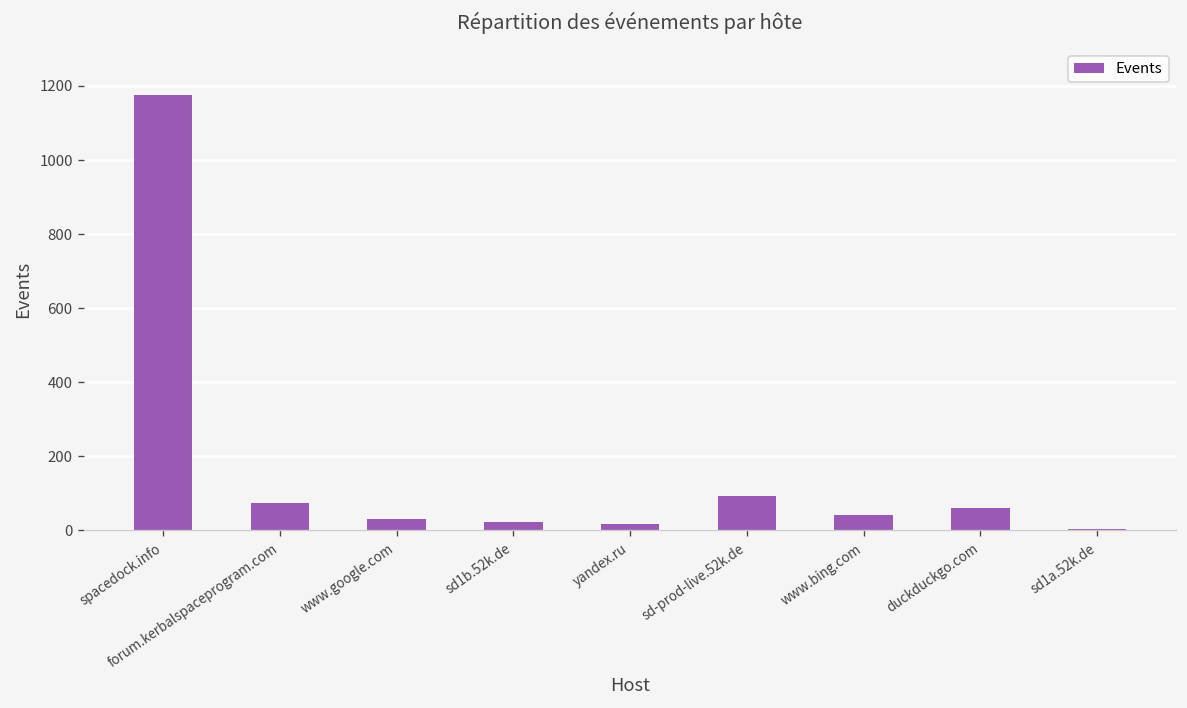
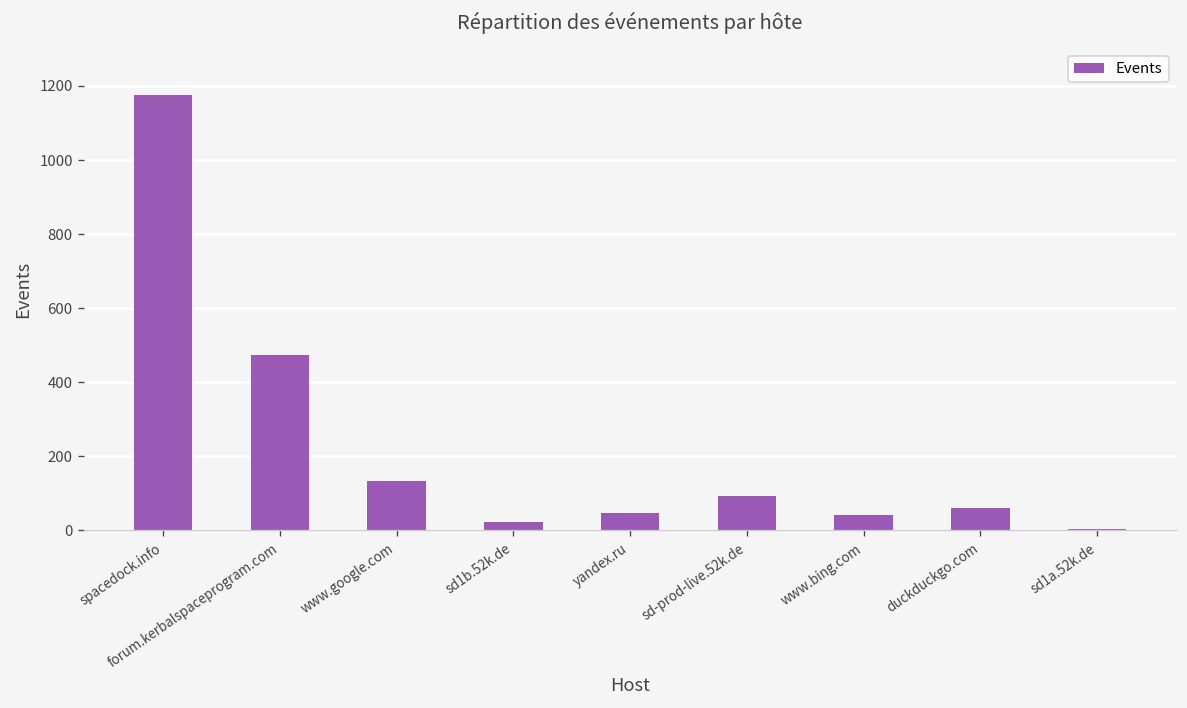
  {
    "spacedock.info": 1180,
-   "forum.kerbalspaceprogram.com": 70,
-   "www.google.com": 30,
+   "forum.kerbalspaceprogram.com": 470,
+   "www.google.com": 130,
    "sd1b.52k.de": 20,
-   "yandex.ru": 20,
+   "yandex.ru": 50,
    "sd-prod-live.52k.de": 90,
    "www.bing.com": 40,
    "duckduckgo.com": 60
  }
